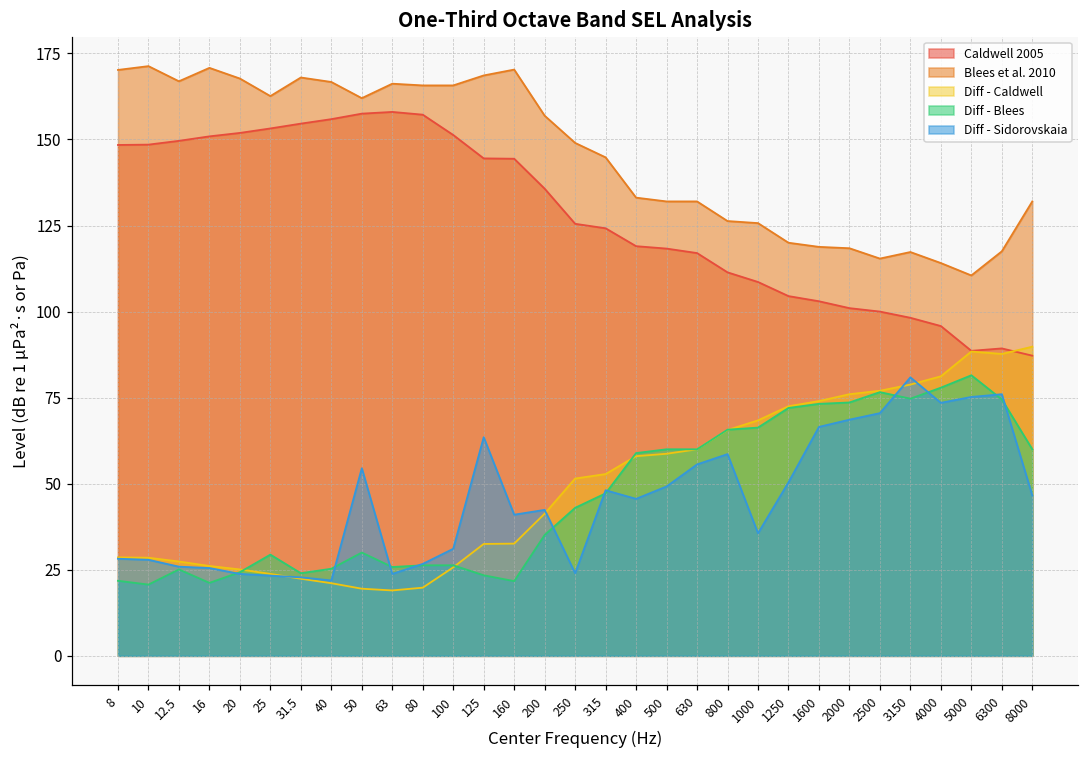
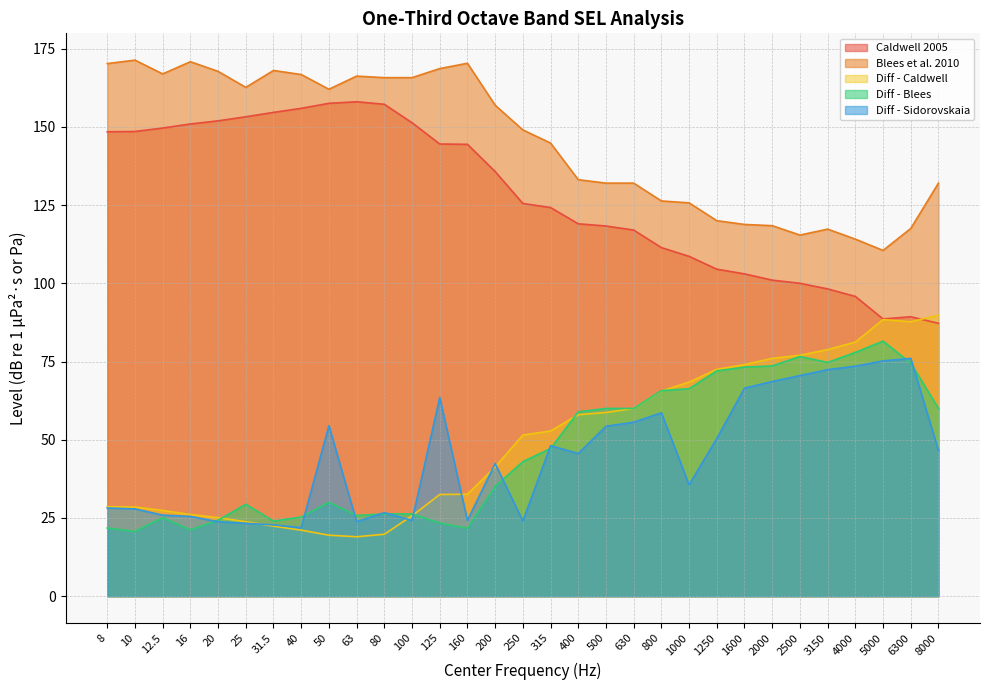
  {
    "Diff - Caldwell": {
      "12.5": 27,
      "50": 20,
      "63": 19,
      "80": 20,
      "125": 33,
      "160": 33,
      "200": 41,
      "250": 52,
      "315": 53,
      "400": 58,
      "500": 59,
      "1000": 68,
      "2000": 76,
      "3150": 79,
      "4000": 81,
      "6300": 88,
      "8000": 90
    },
    "Diff - Blees": {
      "8": 22,
      "10": 21,
      "16": 21,
      "25": 29,
      "31.5": 24,
      "40": 25,
      "50": 30,
      "63": 26,
      "125": 23,
      "160": 22,
      "200": 35,
      "250": 43,
      "315": 47,
      "400": 59,
      "500": 60,
      "1000": 66,
      "2000": 74,
      "3150": 75,
      "4000": 78,
      "5000": 82,
      "6300": 75,
      "8000": 60
    },
    "Diff - Sidorovskaia": {
      "50": 55,
      "63": 24,
-     "100": 31,
+     "100": 24,
      "125": 64,
-     "160": 41,
+     "160": 24,
      "200": 42,
      "250": 24,
      "315": 48,
      "400": 46,
-     "500": 49,
+     "500": 54,
      "630": 56,
      "800": 59,
      "1000": 36,
      "1250": 50,
      "1600": 67,
      "2000": 69,
      "2500": 71,
-     "3150": 81,
+     "3150": 72,
      "4000": 74,
      "5000": 75,
      "6300": 76,
      "8000": 47
    }
  }
